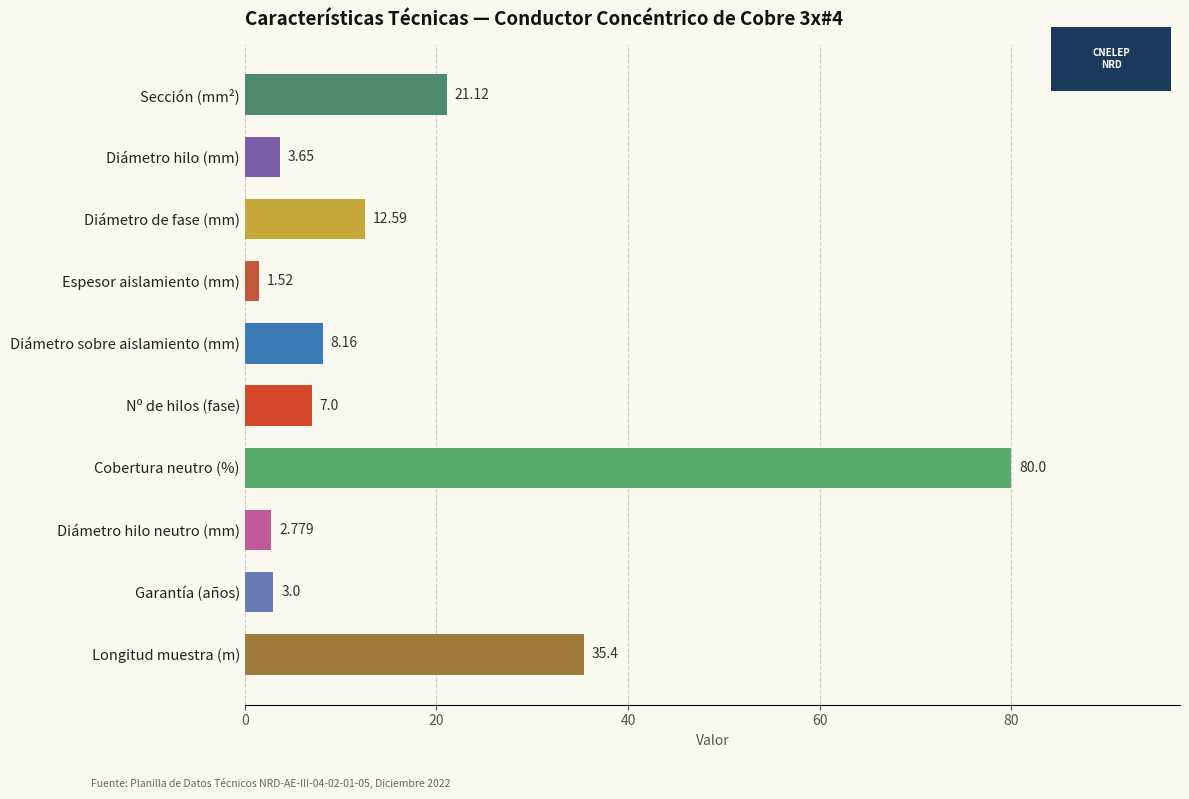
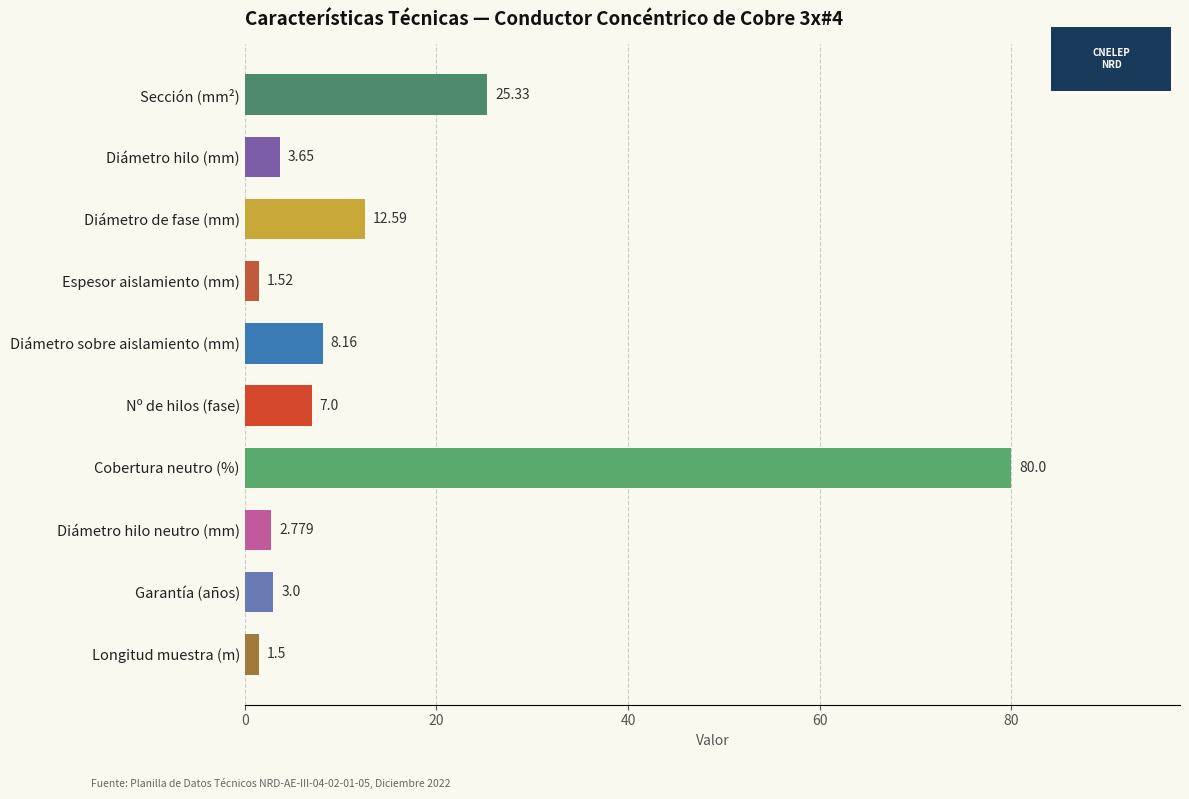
  {
-   "Sección (mm²)": 21.12,
+   "Sección (mm²)": 25.33,
    "Diámetro hilo (mm)": 3.65,
    "Diámetro de fase (mm)": 12.59,
    "Espesor aislamiento (mm)": 1.52,
    "Diámetro sobre aislamiento (mm)": 8.16,
    "Nº de hilos (fase)": 7.0,
    "Cobertura neutro (%)": 80.0,
    "Diámetro hilo neutro (mm)": 2.779,
    "Garantía (años)": 3.0,
-   "Longitud muestra (m)": 35.4
+   "Longitud muestra (m)": 1.5
  }
